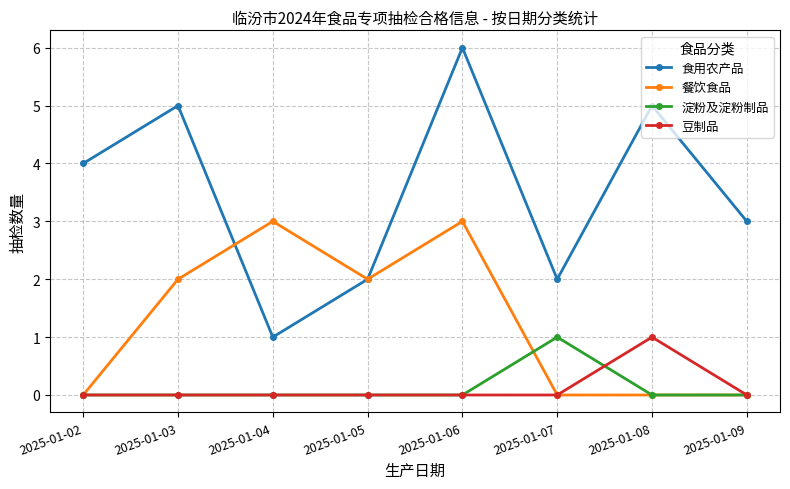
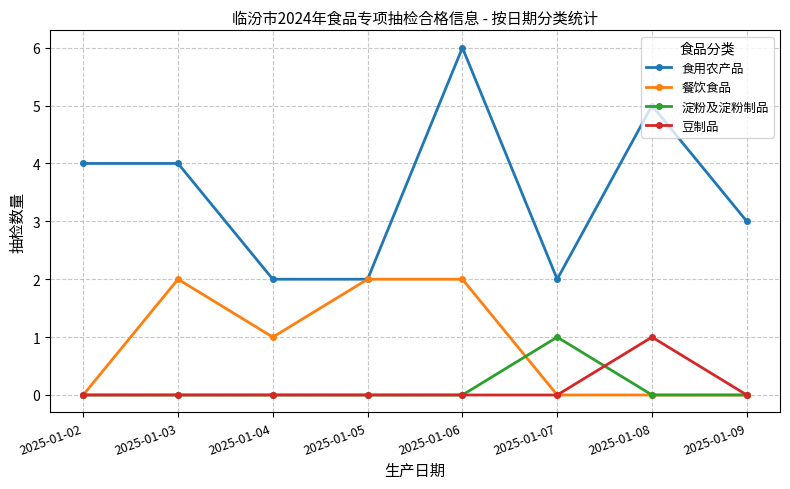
  {
    "食用农产品": {
      "2025-01-02": 4,
-     "2025-01-03": 5,
-     "2025-01-04": 1,
+     "2025-01-03": 4,
+     "2025-01-04": 2,
      "2025-01-06": 6,
      "2025-01-07": 2,
      "2025-01-09": 3
    },
    "餐饮食品": {
      "2025-01-03": 2,
-     "2025-01-04": 3,
-     "2025-01-06": 3
+     "2025-01-04": 1,
+     "2025-01-06": 2
    },
    "淀粉及淀粉制品": {
      "2025-01-07": 1
    },
    "豆制品": {
      "2025-01-08": 1
    }
  }
